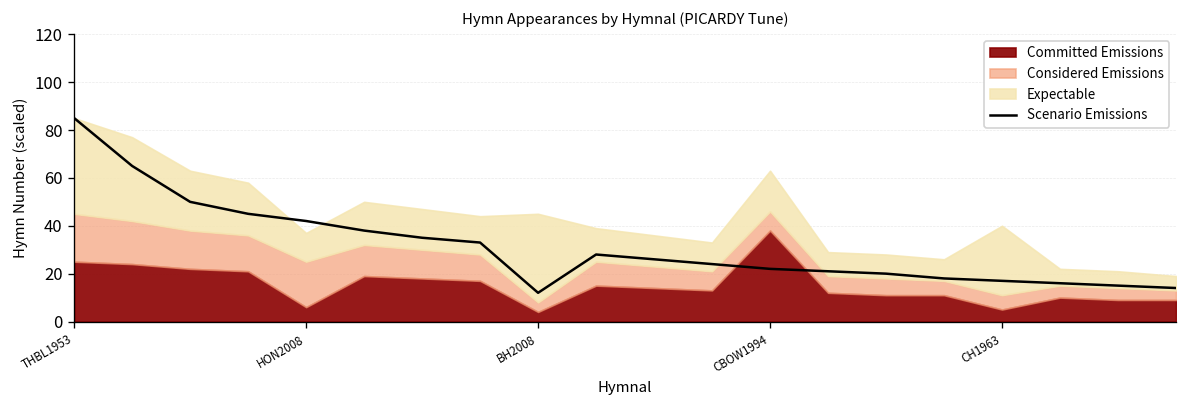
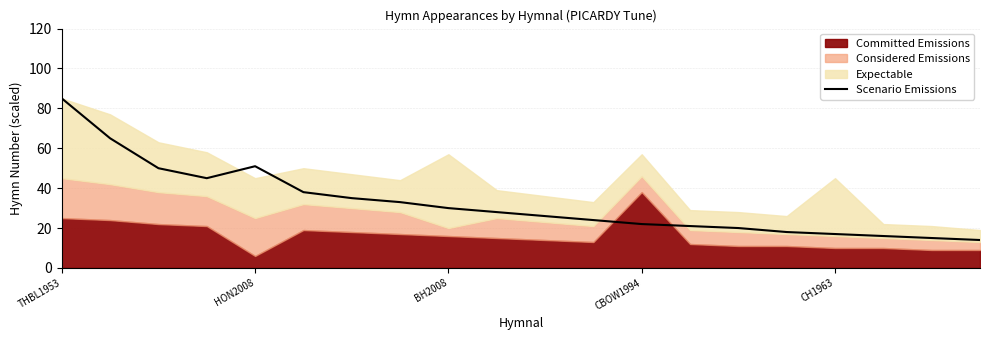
  {
    "Committed Emissions": {
      "THBL1953": 25,
      "HON2008": 6,
-     "BH2008": 4,
+     "BH2008": 16,
      "CBOW1994": 38,
-     "CH1963": 5
+     "CH1963": 10
    },
    "Scenario Emissions": {
-     "HON2008": 42,
-     "BH2008": 12,
+     "HON2008": 51,
+     "BH2008": 30,
      "CBOW1994": 22
    },
    "Considered Emissions": {
      "THBL1953": 20,
      "HON2008": 19,
      "BH2008": 4,
      "CBOW1994": 8
    },
    "Expectable": {
-     "HON2008": 12,
+     "HON2008": 20,
      "BH2008": 37,
-     "CBOW1994": 17,
+     "CBOW1994": 11,
      "CH1963": 29
    }
  }
